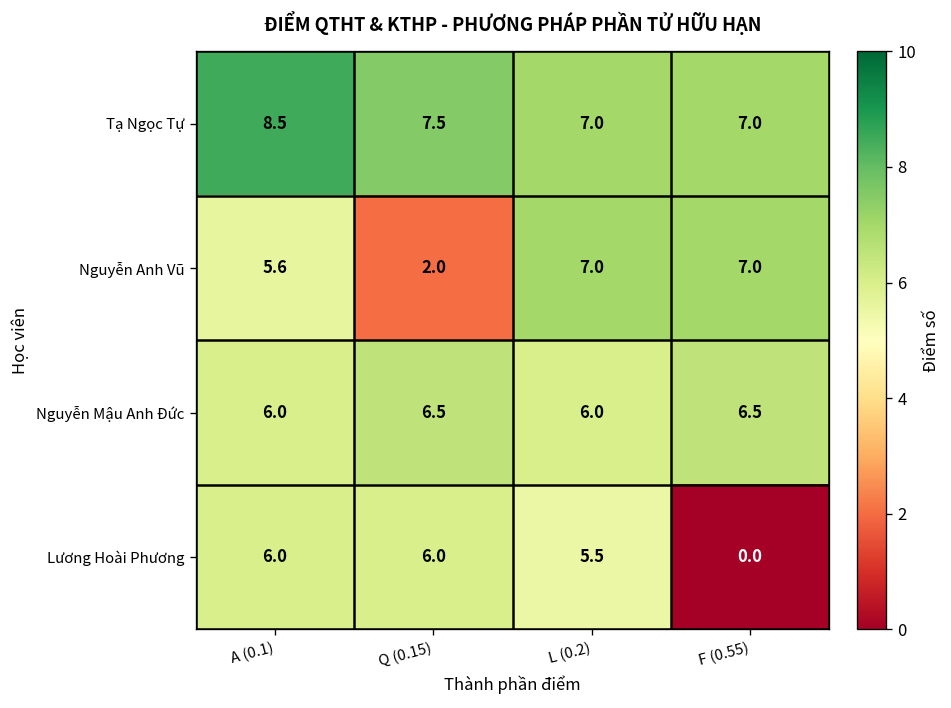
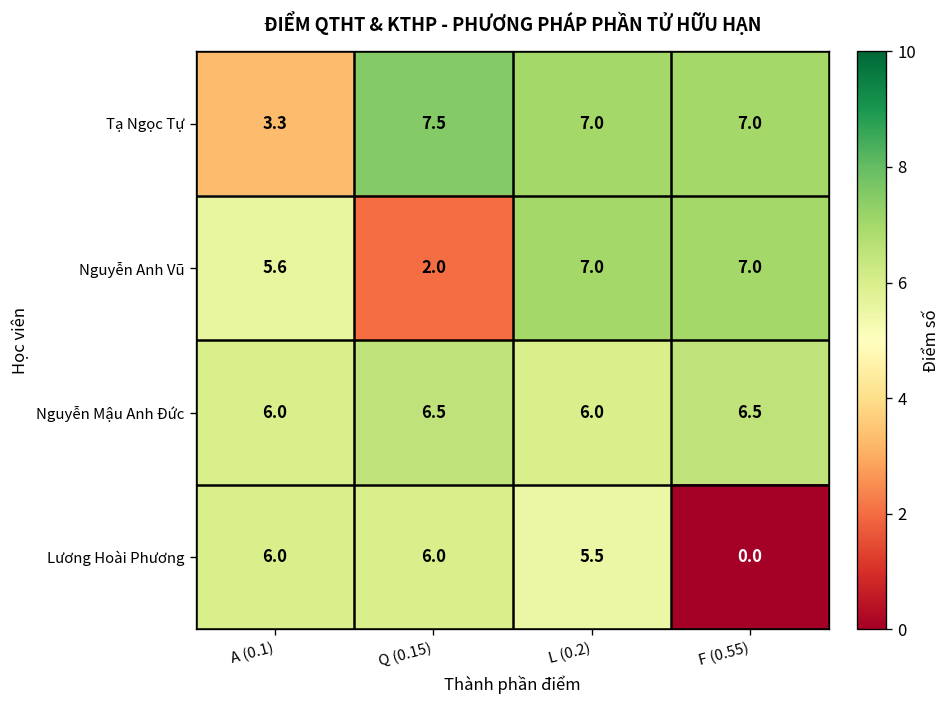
  {
    "Tạ Ngọc Tự": {
-     "A (0.1)": 8.5,
+     "A (0.1)": 3.3,
      "Q (0.15)": 7.5,
      "L (0.2)": 7.0,
      "F (0.55)": 7.0
    },
    "Nguyễn Anh Vũ": {
      "A (0.1)": 5.6,
      "Q (0.15)": 2.0,
      "L (0.2)": 7.0,
      "F (0.55)": 7.0
    },
    "Nguyễn Mậu Anh Đức": {
      "A (0.1)": 6.0,
      "Q (0.15)": 6.5,
      "L (0.2)": 6.0,
      "F (0.55)": 6.5
    },
    "Lương Hoài Phương": {
      "A (0.1)": 6.0,
      "Q (0.15)": 6.0,
      "L (0.2)": 5.5,
      "F (0.55)": 0.0
    }
  }
